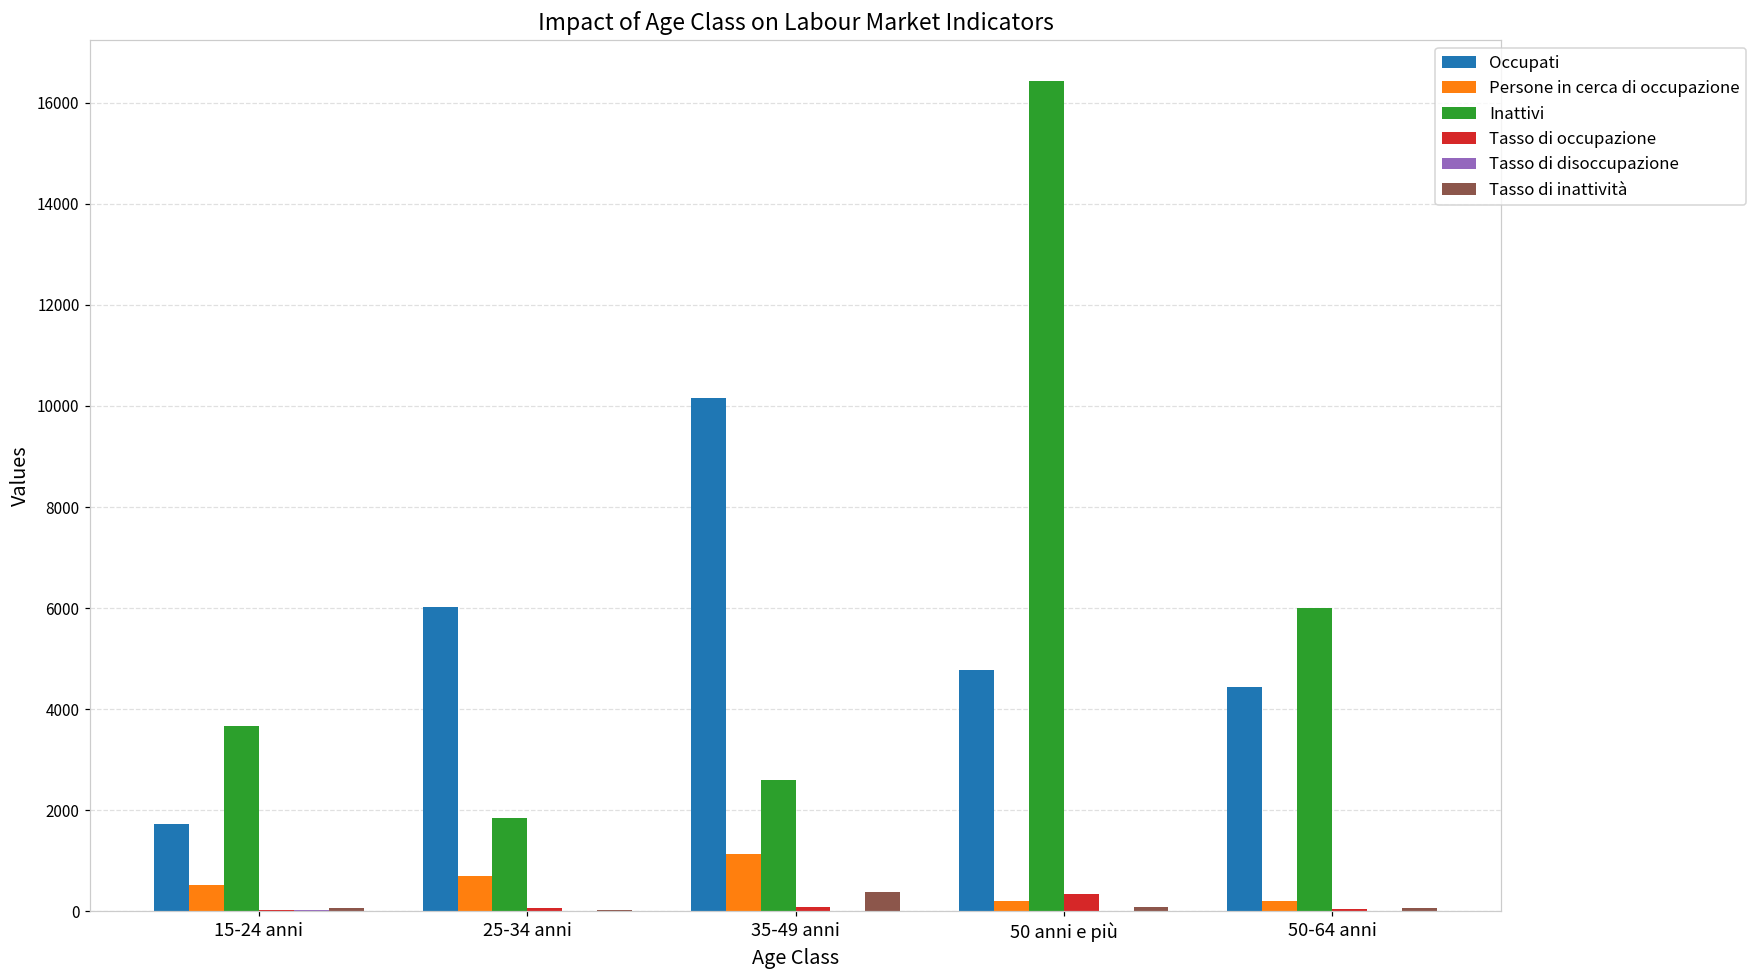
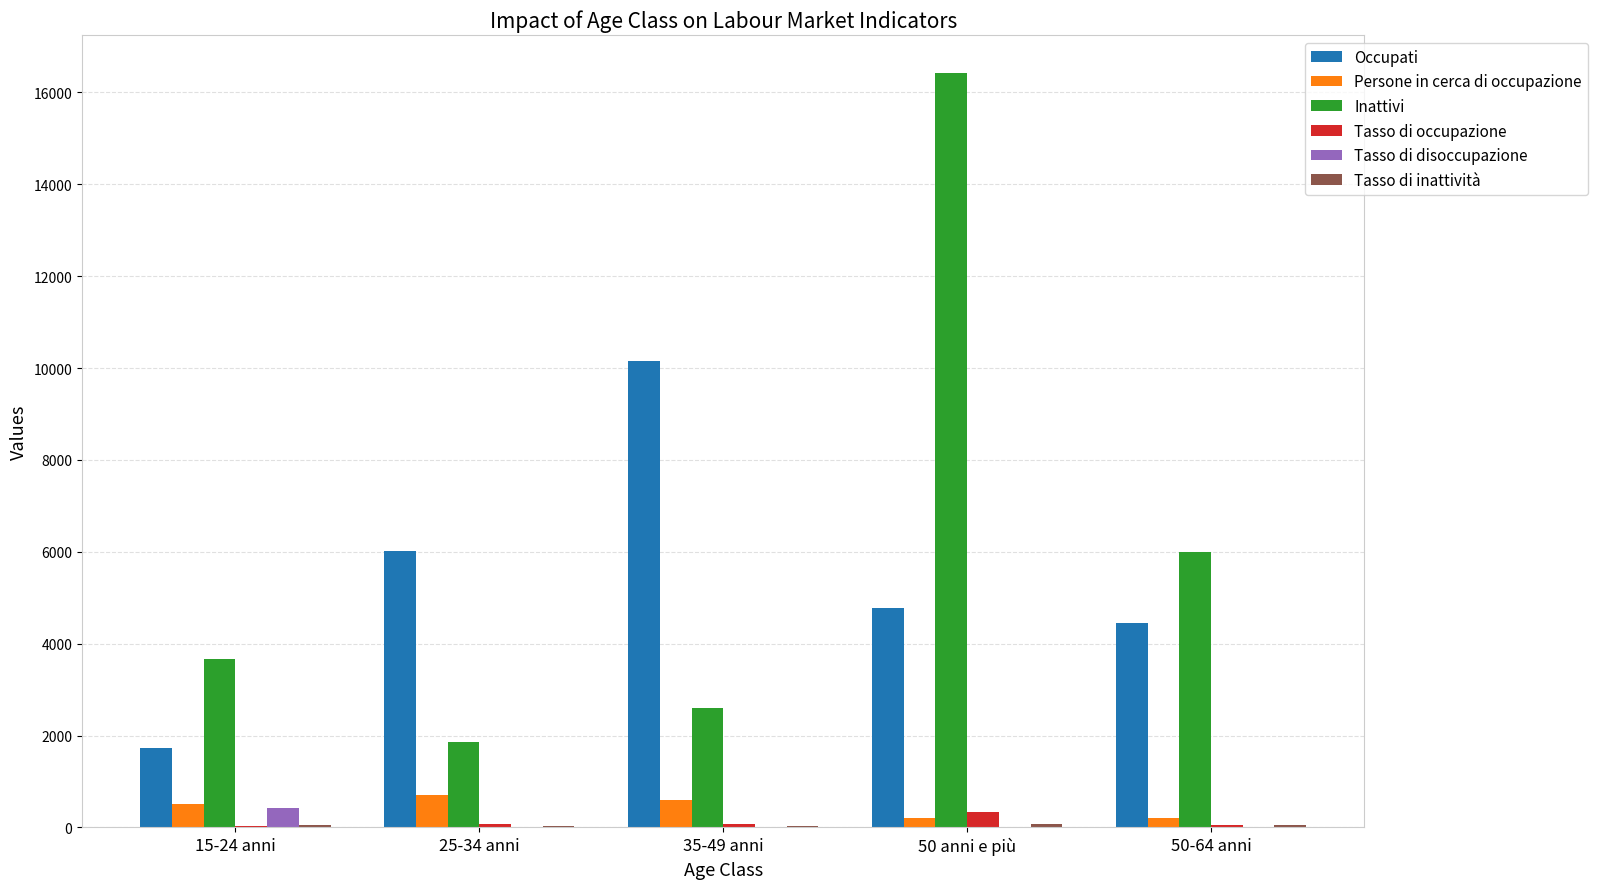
  {
    "Occupati": {
      "15-24 anni": 1700,
      "25-34 anni": 6000,
      "35-49 anni": 10200,
      "50 anni e più": 4800,
      "50-64 anni": 4400
    },
    "Persone in cerca di occupazione": {
      "15-24 anni": 500,
      "25-34 anni": 700,
-     "35-49 anni": 1100,
+     "35-49 anni": 600,
      "50 anni e più": 200,
      "50-64 anni": 200
    },
    "Inattivi": {
      "15-24 anni": 3700,
      "25-34 anni": 1900,
      "35-49 anni": 2600,
      "50 anni e più": 16400,
      "50-64 anni": 6000
    },
    "Tasso di occupazione": {
      "25-34 anni": 100,
      "35-49 anni": 100,
      "50 anni e più": 300
    },
    "Tasso di disoccupazione": {
-     "15-24 anni": 0
+     "15-24 anni": 400
    },
    "Tasso di inattività": {
      "15-24 anni": 100,
-     "35-49 anni": 400,
+     "35-49 anni": 0,
      "50 anni e più": 100,
      "50-64 anni": 100
    }
  }
